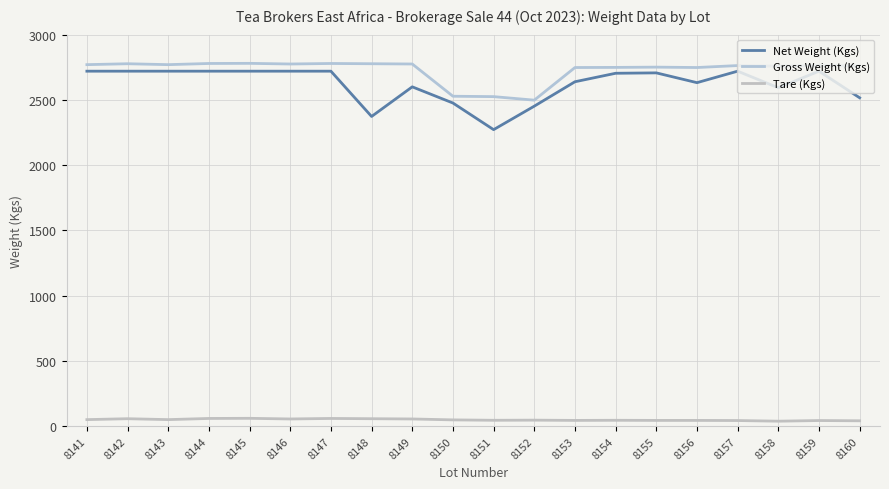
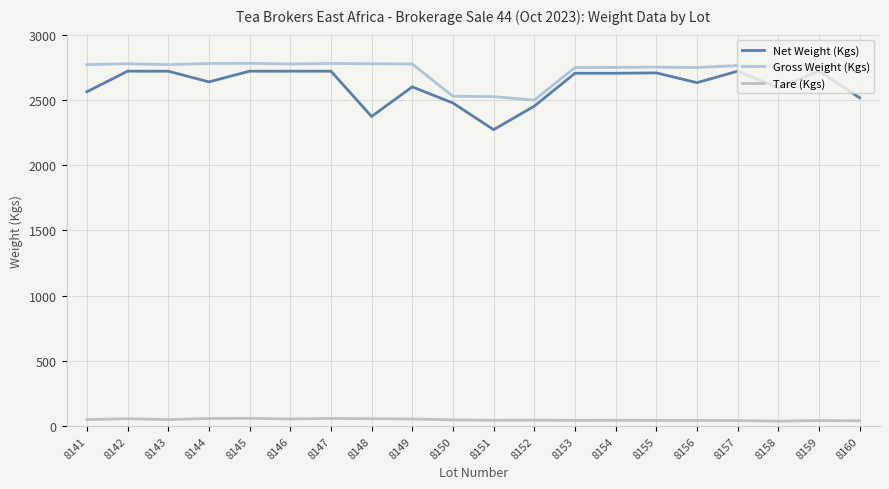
  {
    "Net Weight (Kgs)": {
-     "8141": 2720,
+     "8141": 2560,
      "8142": 2720,
      "8143": 2720,
-     "8144": 2720,
+     "8144": 2640,
      "8145": 2720,
      "8146": 2720,
      "8147": 2720,
      "8148": 2370,
      "8149": 2600,
      "8150": 2480,
      "8151": 2270,
      "8152": 2450,
-     "8153": 2640,
+     "8153": 2700,
      "8154": 2700,
      "8155": 2710,
      "8156": 2630,
      "8160": 2520
    }
  }
